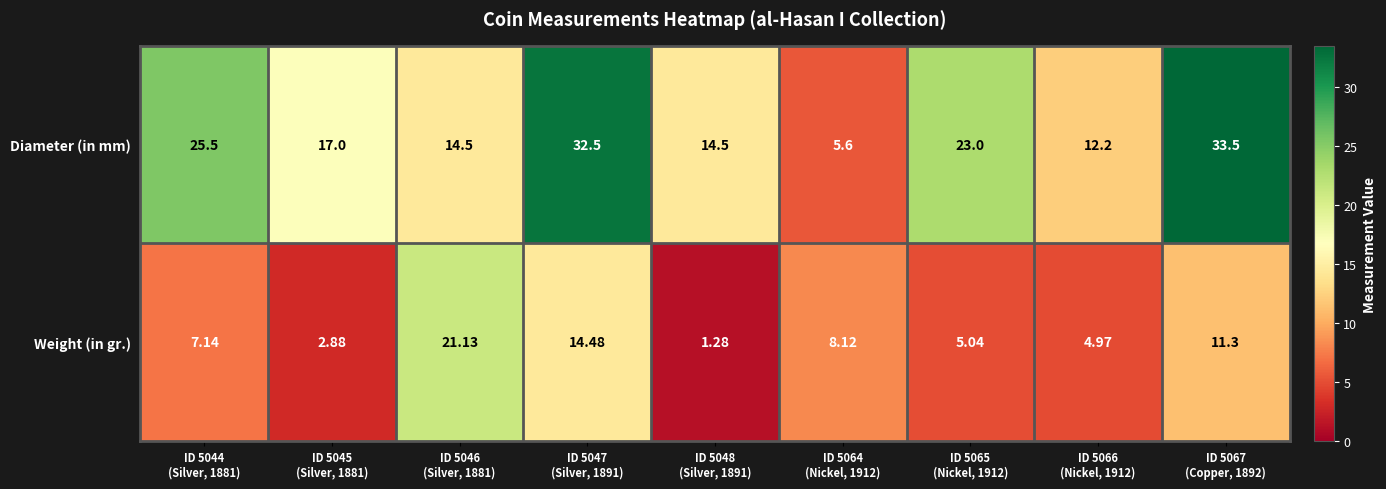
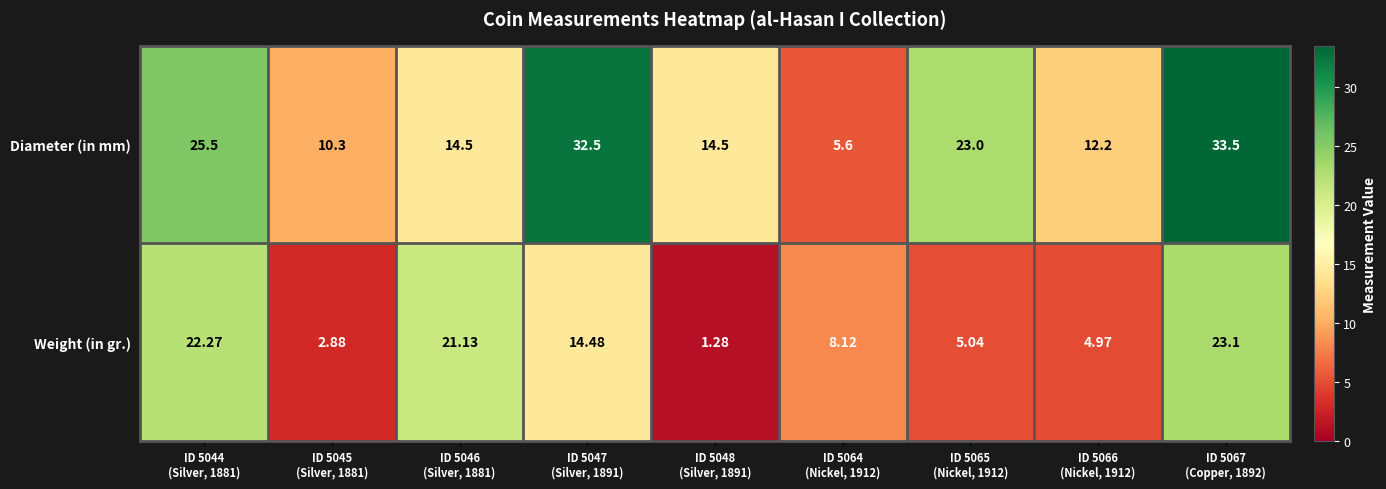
  {
    "Diameter (in mm)": {
      "ID 5044 (Silver, 1881)": 25.5,
-     "ID 5045 (Silver, 1881)": 17.0,
+     "ID 5045 (Silver, 1881)": 10.3,
      "ID 5046 (Silver, 1881)": 14.5,
      "ID 5047 (Silver, 1891)": 32.5,
      "ID 5048 (Silver, 1891)": 14.5,
      "ID 5064 (Nickel, 1912)": 5.6,
      "ID 5065 (Nickel, 1912)": 23.0,
      "ID 5066 (Nickel, 1912)": 12.2,
      "ID 5067 (Copper, 1892)": 33.5
    },
    "Weight (in gr.)": {
-     "ID 5044 (Silver, 1881)": 7.14,
+     "ID 5044 (Silver, 1881)": 22.27,
      "ID 5045 (Silver, 1881)": 2.88,
      "ID 5046 (Silver, 1881)": 21.13,
      "ID 5047 (Silver, 1891)": 14.48,
      "ID 5048 (Silver, 1891)": 1.28,
      "ID 5064 (Nickel, 1912)": 8.12,
      "ID 5065 (Nickel, 1912)": 5.04,
      "ID 5066 (Nickel, 1912)": 4.97,
-     "ID 5067 (Copper, 1892)": 11.3
+     "ID 5067 (Copper, 1892)": 23.1
    }
  }
